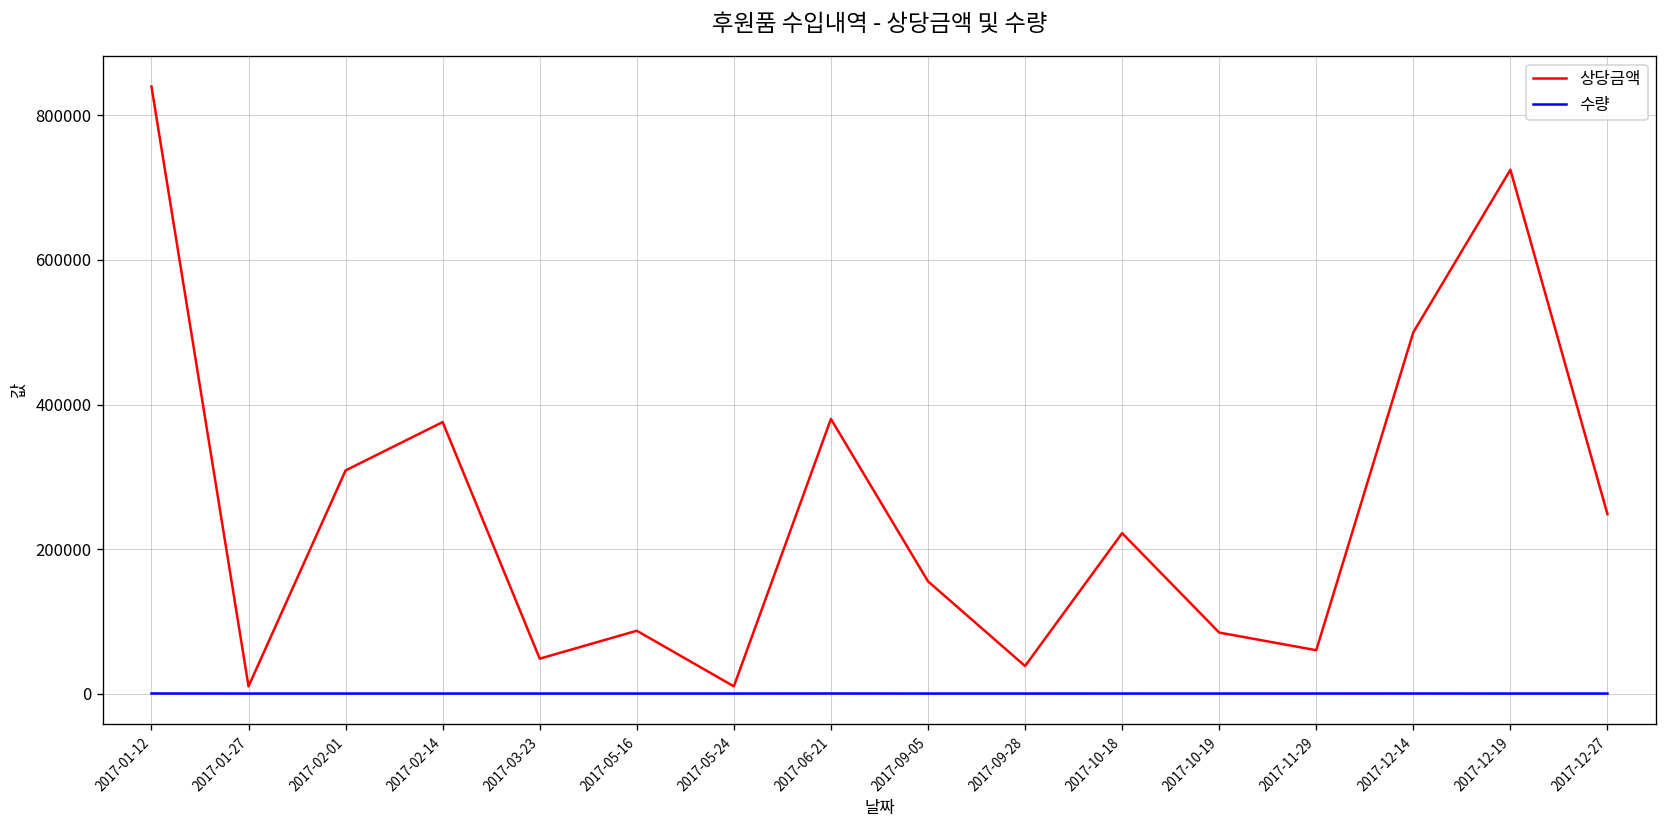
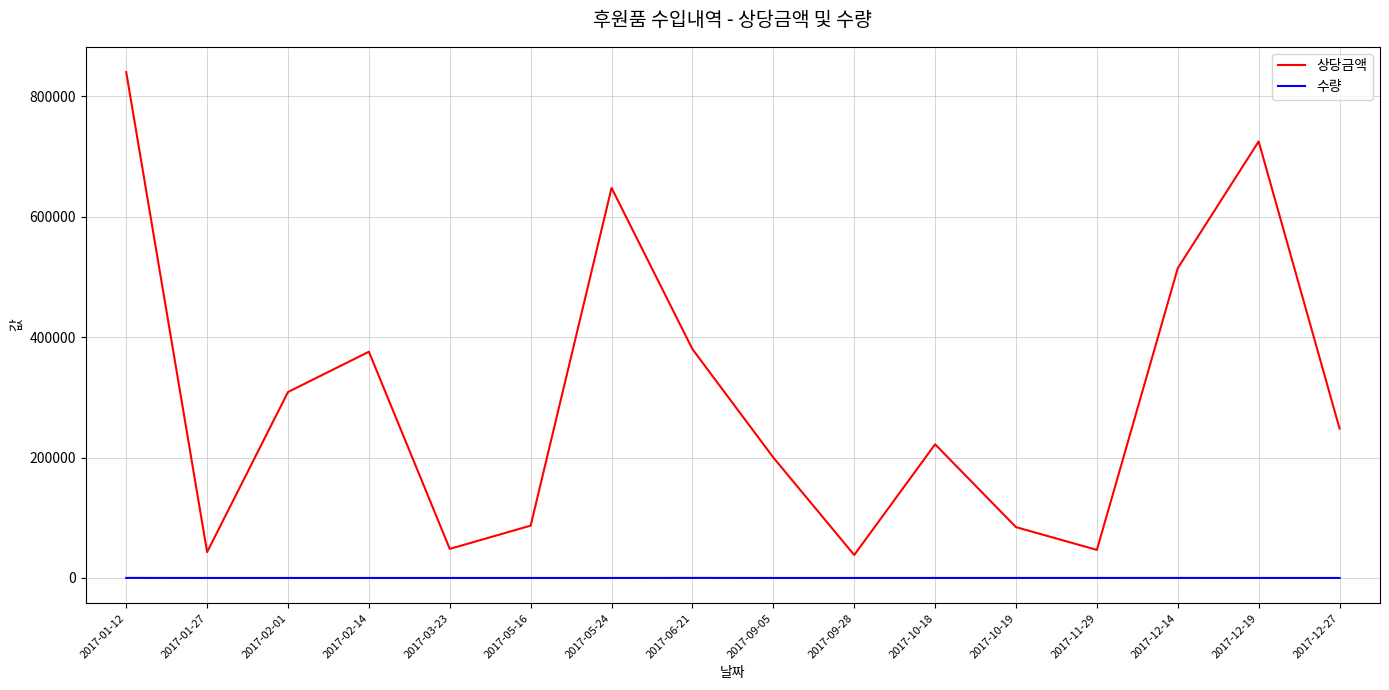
  {
    "상당금액": {
      "2017-01-12": 840000,
-     "2017-01-27": 10000,
+     "2017-01-27": 40000,
      "2017-02-01": 310000,
      "2017-02-14": 380000,
      "2017-03-23": 50000,
      "2017-05-16": 90000,
-     "2017-05-24": 10000,
+     "2017-05-24": 650000,
      "2017-06-21": 380000,
-     "2017-09-05": 160000,
+     "2017-09-05": 200000,
      "2017-09-28": 40000,
      "2017-10-18": 220000,
      "2017-10-19": 80000,
-     "2017-11-29": 60000,
-     "2017-12-14": 500000,
+     "2017-11-29": 50000,
+     "2017-12-14": 510000,
      "2017-12-19": 720000,
      "2017-12-27": 250000
    },
    "수량": {
      "2017-01-12": 0,
      "2017-01-27": 0,
      "2017-02-01": 0,
      "2017-02-14": 0,
      "2017-03-23": 0,
      "2017-05-16": 0,
      "2017-05-24": 0,
      "2017-06-21": 0,
      "2017-09-05": 0,
      "2017-09-28": 0,
      "2017-10-18": 0,
      "2017-10-19": 0,
      "2017-11-29": 0,
      "2017-12-14": 0,
      "2017-12-19": 0,
      "2017-12-27": 0
    }
  }
